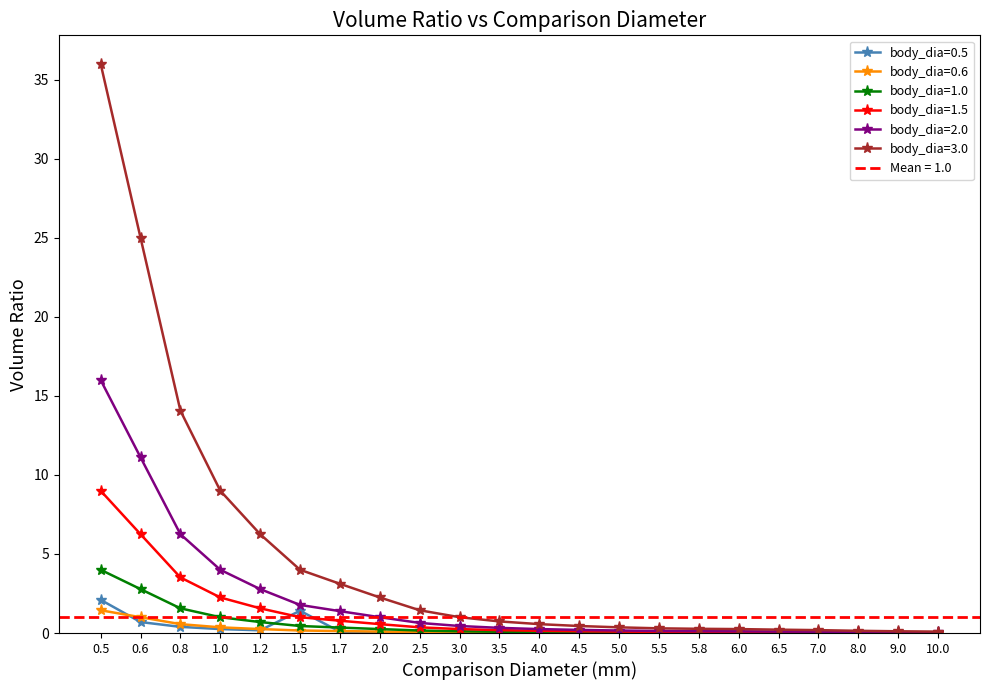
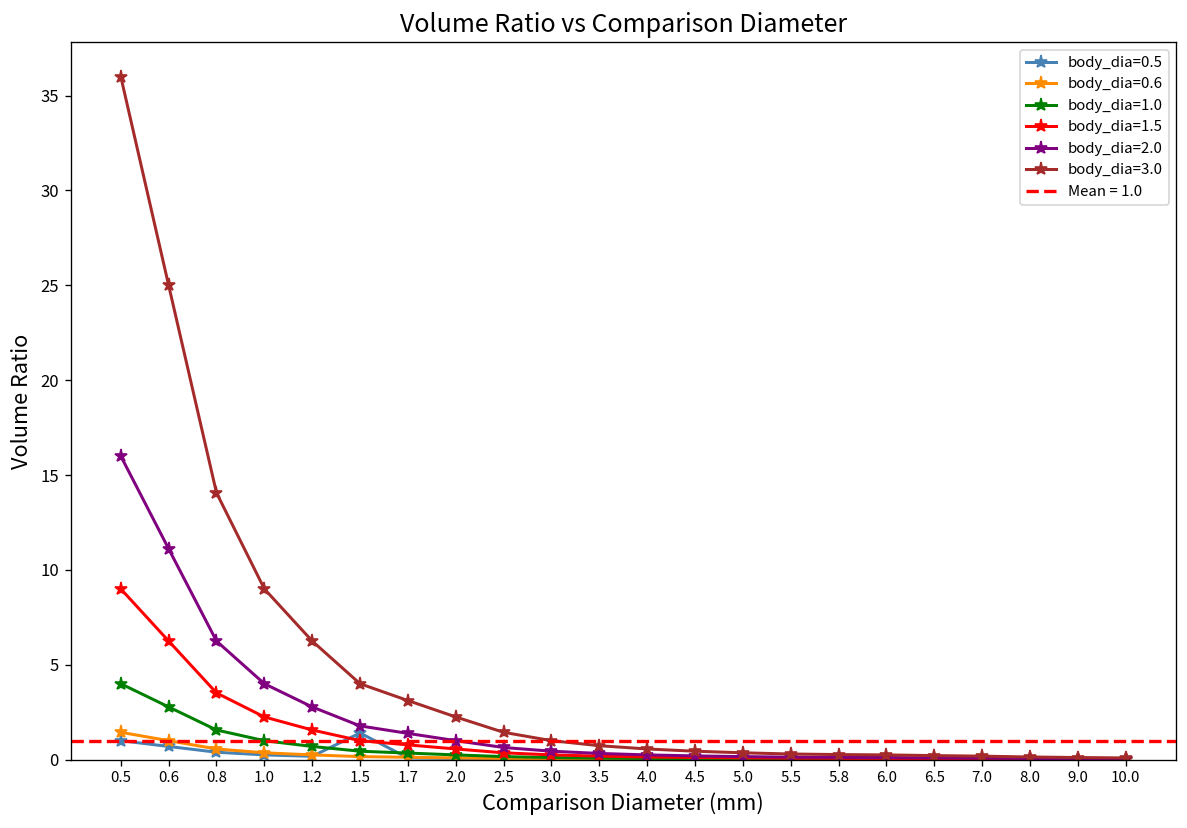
  {
    "body_dia=0.5": {
-     "0.5": 2.1,
+     "0.5": 1.0,
      "0.6": 0.7,
      "0.8": 0.4,
      "1.5": 1.4
    },
    "body_dia=0.6": {
      "0.5": 1.4,
      "0.6": 1.0,
      "0.8": 0.6,
      "1.5": 0.2
    },
    "body_dia=1.0": {
      "0.5": 4.0,
      "0.6": 2.8,
      "0.8": 1.6,
      "1.0": 1.0,
      "1.2": 0.7,
      "1.5": 0.4,
      "1.7": 0.3
    },
    "body_dia=1.5": {
      "0.5": 9.0,
      "0.6": 6.3,
      "0.8": 3.5,
      "1.0": 2.3,
      "1.2": 1.6,
      "1.5": 1.0,
      "1.7": 0.8,
      "2.0": 0.6,
      "2.5": 0.4
    },
    "body_dia=2.0": {
      "0.5": 16.0,
      "0.6": 11.1,
      "0.8": 6.3,
      "1.0": 4.0,
      "1.2": 2.8,
      "1.5": 1.8,
      "1.7": 1.4,
      "2.0": 1.0,
      "2.5": 0.6,
      "3.0": 0.4
    },
    "body_dia=3.0": {
      "0.5": 36.0,
      "0.6": 25.0,
      "0.8": 14.1,
      "1.0": 9.0,
      "1.2": 6.3,
      "1.5": 4.0,
      "1.7": 3.1,
      "2.0": 2.3,
      "2.5": 1.4,
      "3.0": 1.0,
      "3.5": 0.7,
      "4.0": 0.6,
      "4.5": 0.4,
      "5.0": 0.4,
      "5.5": 0.3
    }
  }
